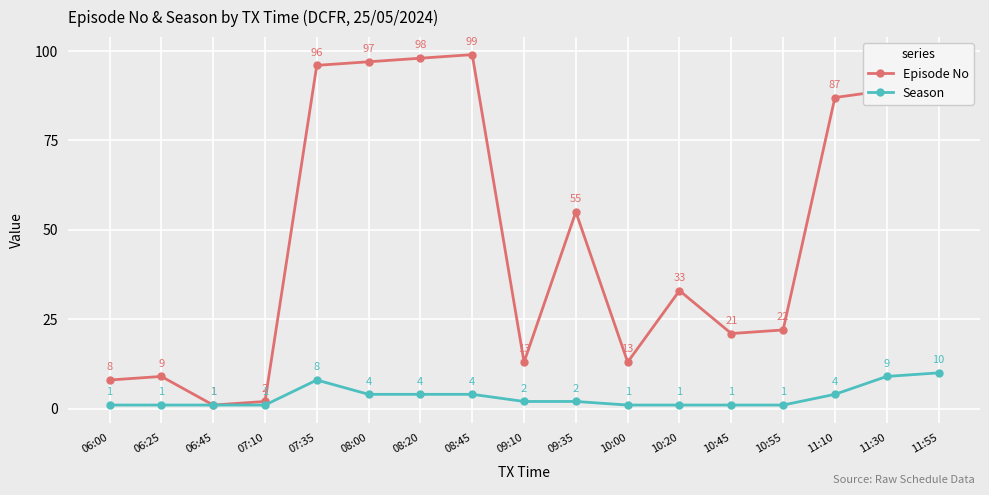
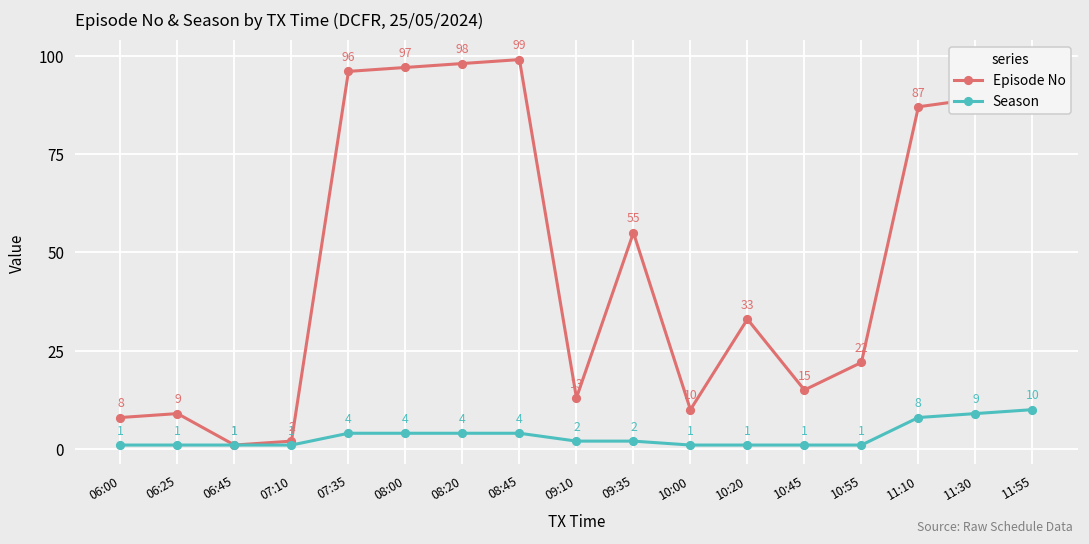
  {
    "Episode No": {
      "06:00": 8,
      "06:25": 9,
      "07:35": 96,
      "08:00": 97,
      "08:20": 98,
      "08:45": 99,
      "09:10": 13,
      "09:35": 55,
-     "10:00": 13,
+     "10:00": 10,
      "10:20": 33,
-     "10:45": 21,
+     "10:45": 15,
      "10:55": 22,
      "11:10": 87
    },
    "Season": {
      "06:00": 1,
      "06:25": 1,
-     "07:35": 8,
+     "07:35": 4,
      "08:00": 4,
      "08:20": 4,
      "08:45": 4,
      "09:10": 2,
      "09:35": 2,
      "10:00": 1,
      "10:20": 1,
      "10:45": 1,
      "10:55": 1,
-     "11:10": 4,
+     "11:10": 8,
      "11:30": 9,
      "11:55": 10
    }
  }
